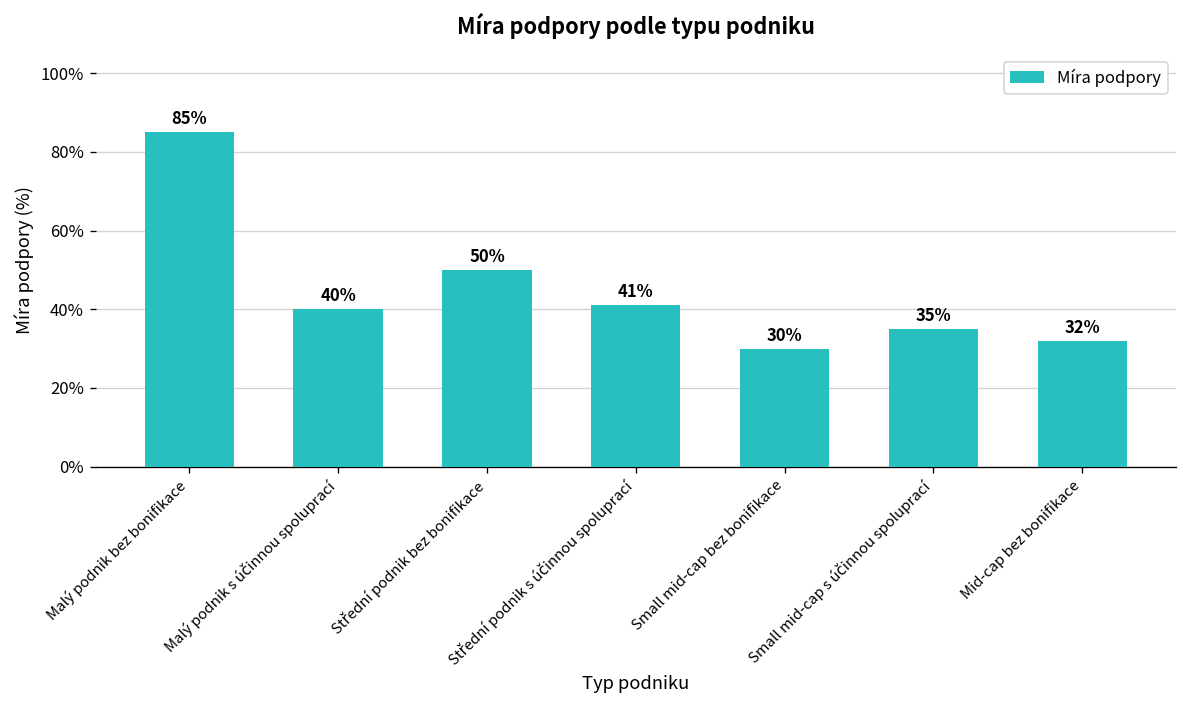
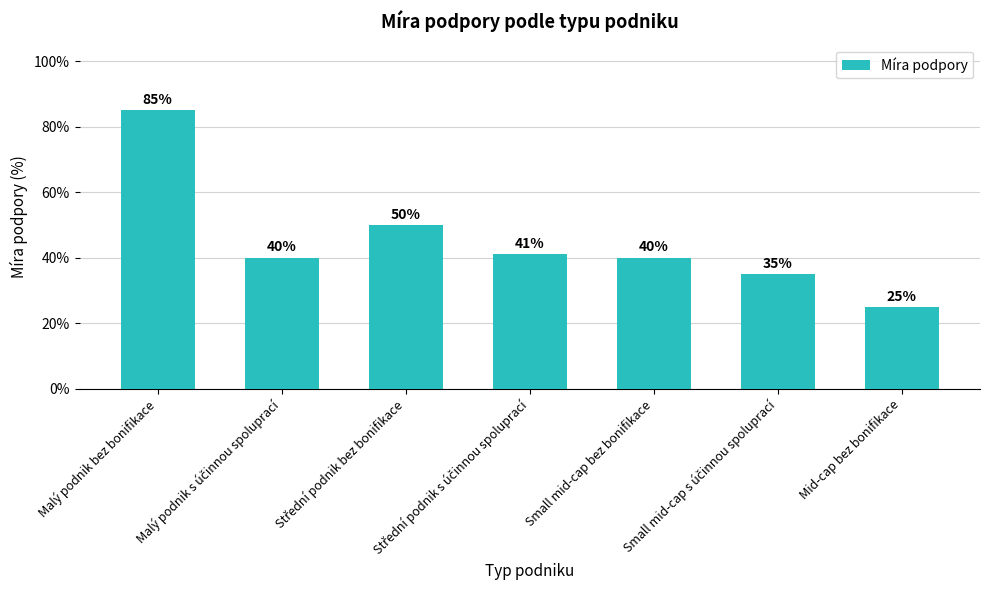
  {
    "Malý podnik bez bonifikace": "85%",
    "Malý podnik s účinnou spoluprací": "40%",
    "Střední podnik bez bonifikace": "50%",
    "Střední podnik s účinnou spoluprací": "41%",
-   "Small mid-cap bez bonifikace": "30%",
+   "Small mid-cap bez bonifikace": "40%",
    "Small mid-cap s účinnou spoluprací": "35%",
-   "Mid-cap bez bonifikace": "32%"
+   "Mid-cap bez bonifikace": "25%"
  }
